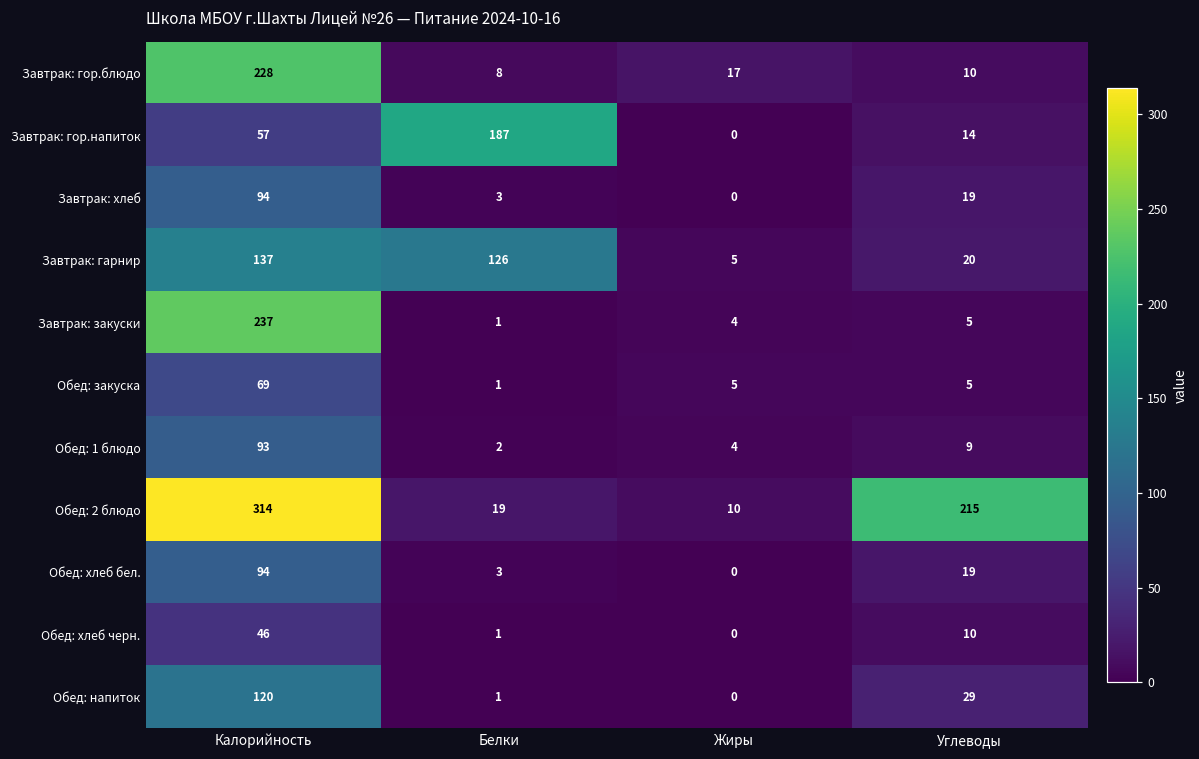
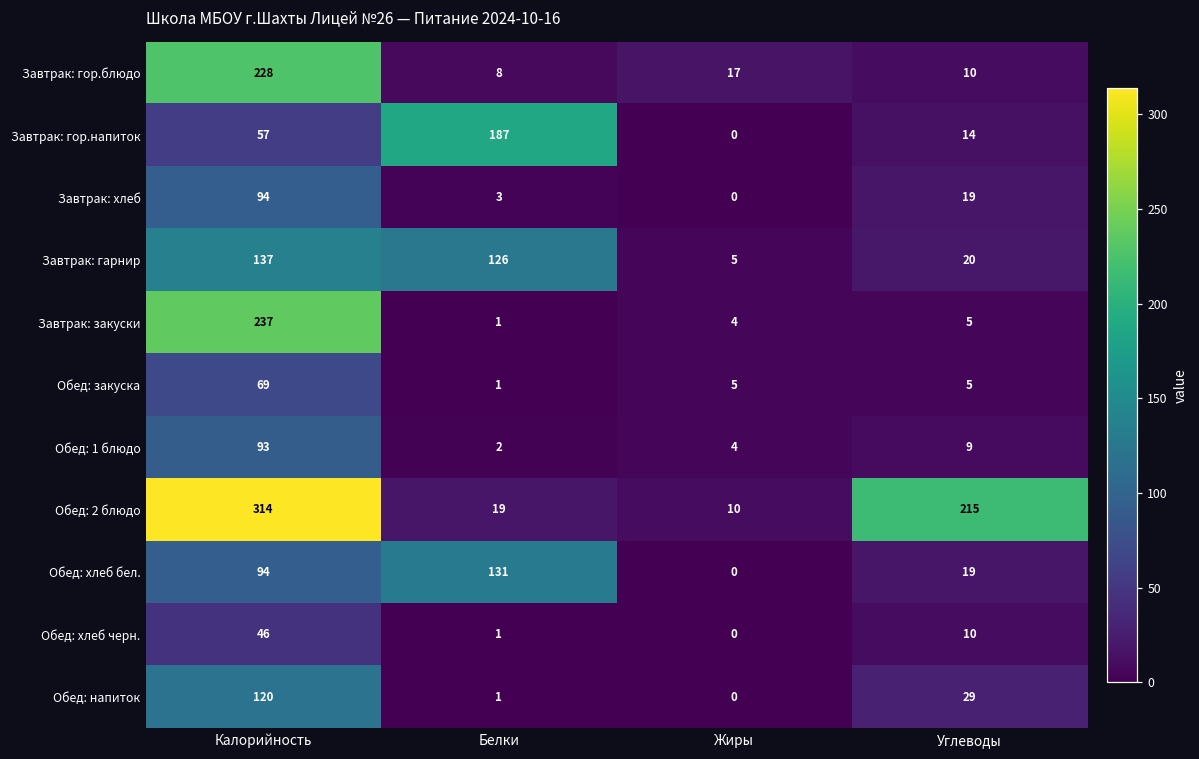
  {
    "Завтрак: гор.блюдо": {
      "Калорийность": 228,
      "Белки": 8,
      "Жиры": 17,
      "Углеводы": 10
    },
    "Завтрак: гор.напиток": {
      "Калорийность": 57,
      "Белки": 187,
      "Жиры": 0,
      "Углеводы": 14
    },
    "Завтрак: хлеб": {
      "Калорийность": 94,
      "Белки": 3,
      "Жиры": 0,
      "Углеводы": 19
    },
    "Завтрак: гарнир": {
      "Калорийность": 137,
      "Белки": 126,
      "Жиры": 5,
      "Углеводы": 20
    },
    "Завтрак: закуски": {
      "Калорийность": 237,
      "Белки": 1,
      "Жиры": 4,
      "Углеводы": 5
    },
    "Обед: закуска": {
      "Калорийность": 69,
      "Белки": 1,
      "Жиры": 5,
      "Углеводы": 5
    },
    "Обед: 1 блюдо": {
      "Калорийность": 93,
      "Белки": 2,
      "Жиры": 4,
      "Углеводы": 9
    },
    "Обед: 2 блюдо": {
      "Калорийность": 314,
      "Белки": 19,
      "Жиры": 10,
      "Углеводы": 215
    },
    "Обед: хлеб бел.": {
      "Калорийность": 94,
-     "Белки": 3,
+     "Белки": 131,
      "Жиры": 0,
      "Углеводы": 19
    },
    "Обед: хлеб черн.": {
      "Калорийность": 46,
      "Белки": 1,
      "Жиры": 0,
      "Углеводы": 10
    },
    "Обед: напиток": {
      "Калорийность": 120,
      "Белки": 1,
      "Жиры": 0,
      "Углеводы": 29
    }
  }
